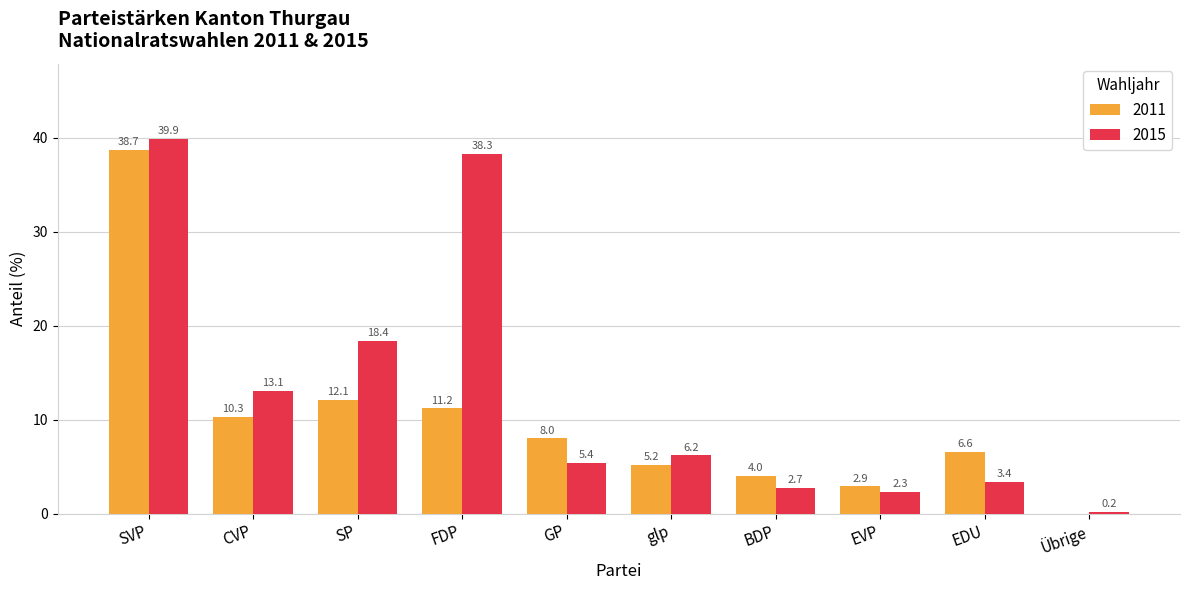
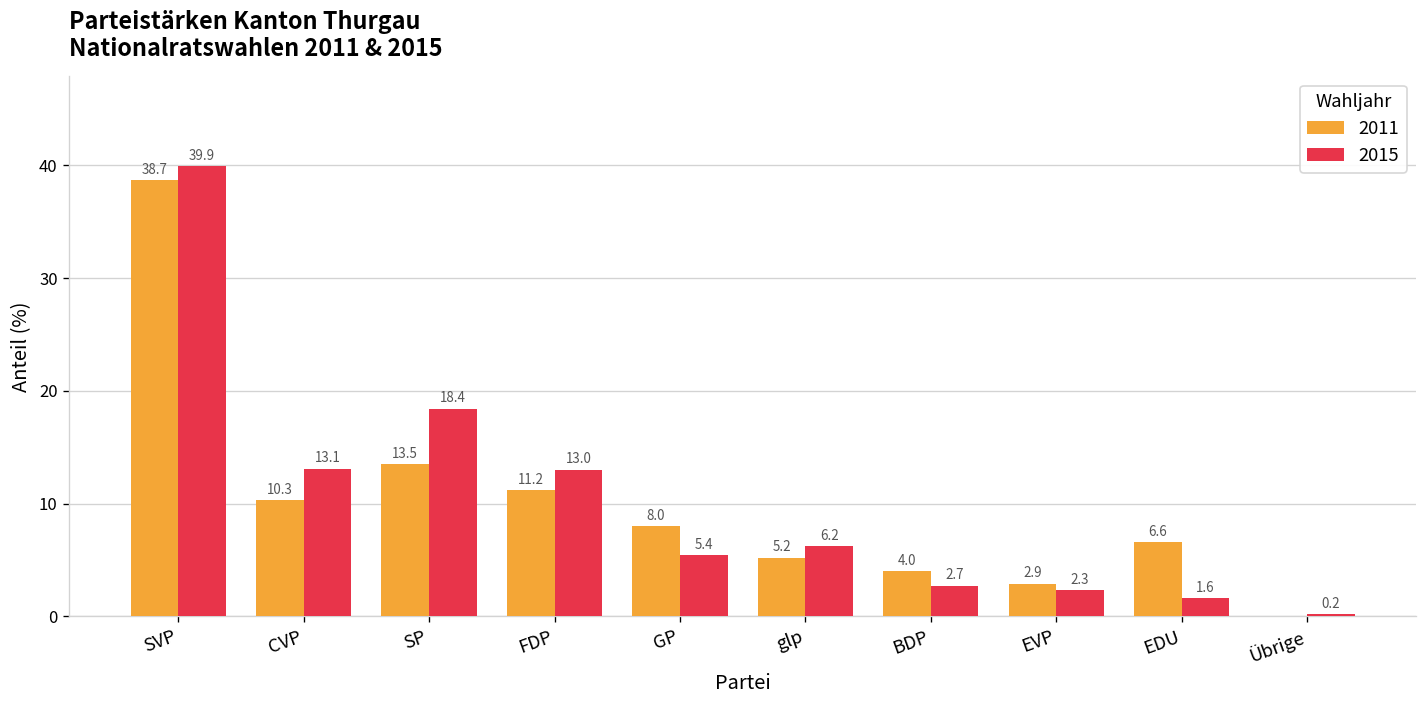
  {
    "2011": {
      "SVP": 38.7,
      "CVP": 10.3,
-     "SP": 12.1,
+     "SP": 13.5,
      "FDP": 11.2,
      "GP": 8.0,
      "glp": 5.2,
      "BDP": 4.0,
      "EVP": 2.9,
      "EDU": 6.6
    },
    "2015": {
      "SVP": 39.9,
      "CVP": 13.1,
      "SP": 18.4,
-     "FDP": 38.3,
+     "FDP": 13.0,
      "GP": 5.4,
      "glp": 6.2,
      "BDP": 2.7,
      "EVP": 2.3,
-     "EDU": 3.4,
+     "EDU": 1.6,
      "Übrige": 0.2
    }
  }
